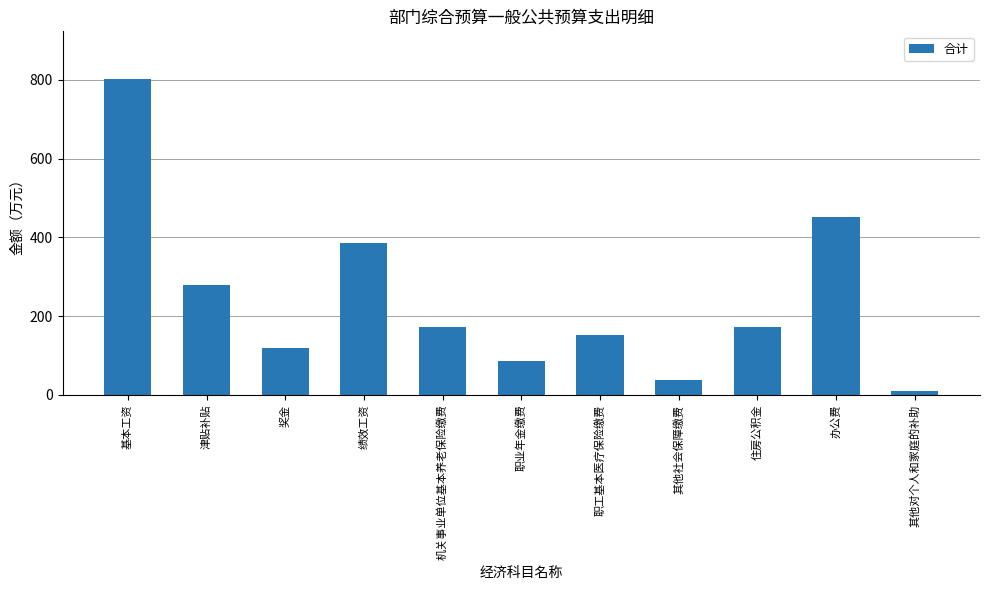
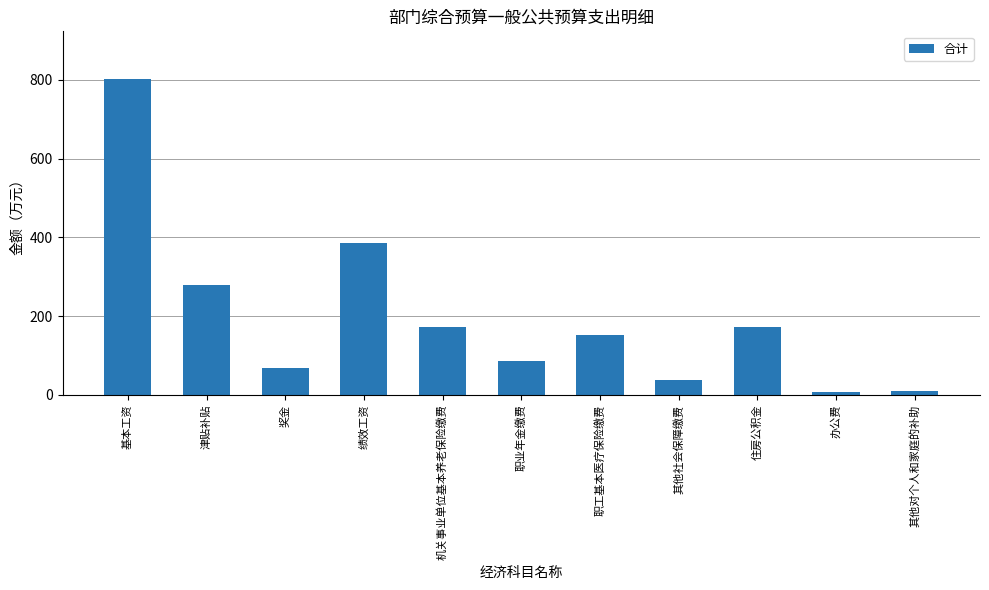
  {
    "基本工资": 800,
    "津贴补贴": 280,
-   "奖金": 120,
+   "奖金": 70,
    "绩效工资": 390,
    "机关事业单位基本养老保险缴费": 170,
    "职业年金缴费": 90,
    "职工基本医疗保险缴费": 150,
    "其他社会保障缴费": 40,
    "住房公积金": 170,
-   "办公费": 450,
+   "办公费": 10,
    "其他对个人和家庭的补助": 10
  }
